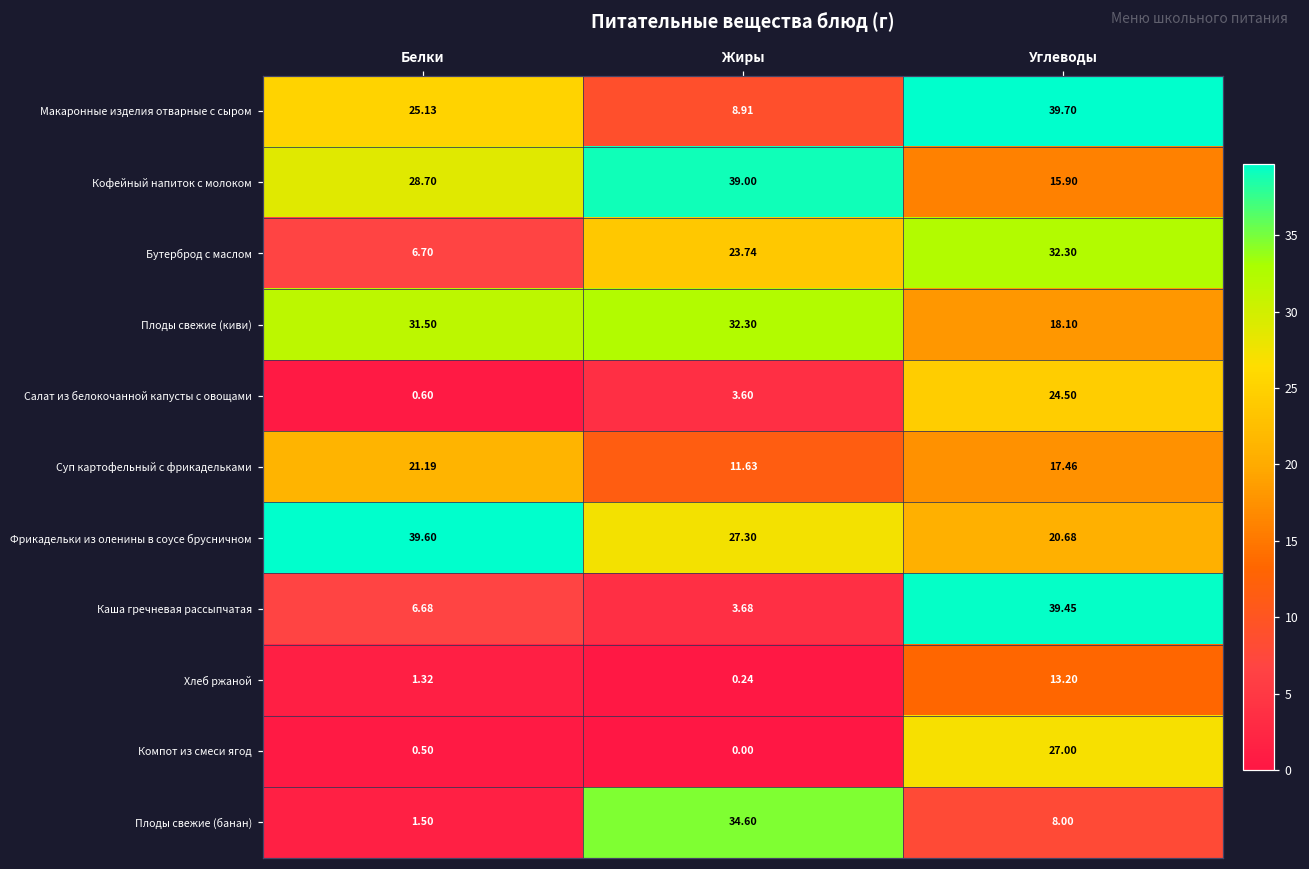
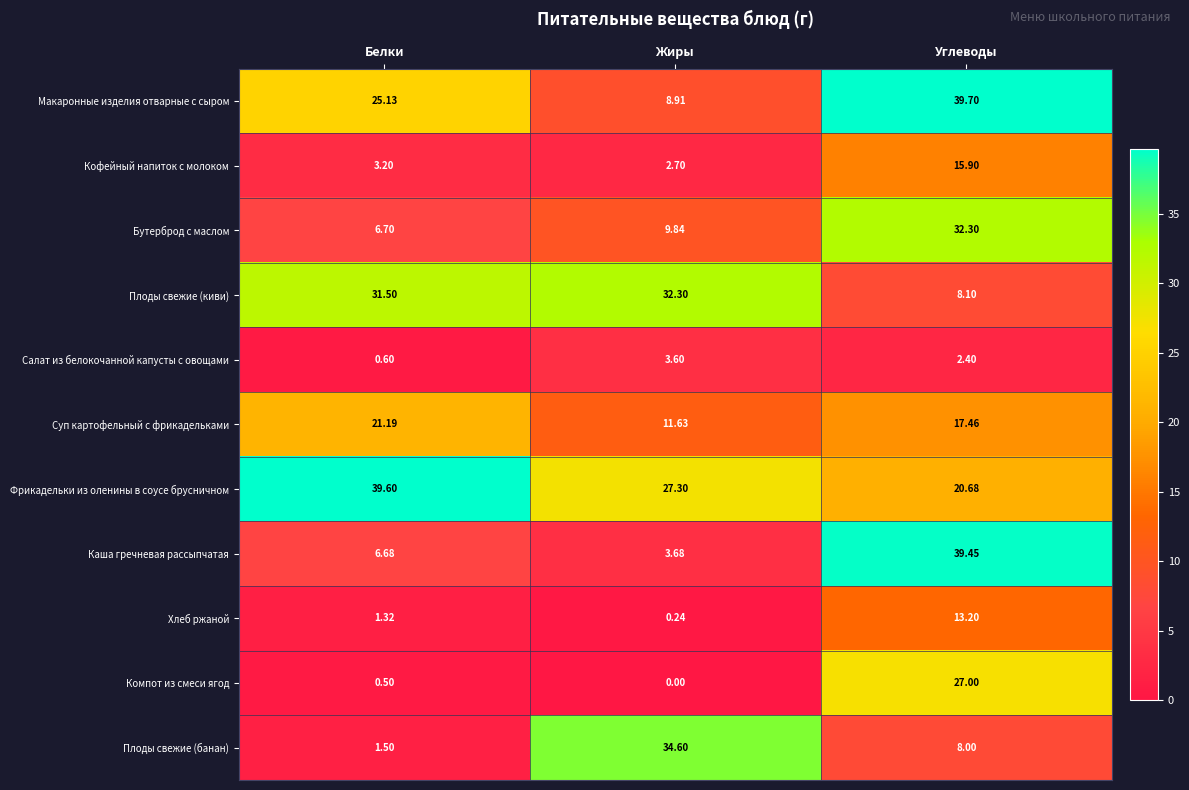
  {
    "Макаронные изделия отварные с сыром": {
      "Белки": 25.13,
      "Жиры": 8.91,
      "Углеводы": 39.70
    },
    "Кофейный напиток с молоком": {
-     "Белки": 28.70,
-     "Жиры": 39.00,
+     "Белки": 3.20,
+     "Жиры": 2.70,
      "Углеводы": 15.90
    },
    "Бутерброд с маслом": {
      "Белки": 6.70,
-     "Жиры": 23.74,
+     "Жиры": 9.84,
      "Углеводы": 32.30
    },
    "Плоды свежие (киви)": {
      "Белки": 31.50,
      "Жиры": 32.30,
-     "Углеводы": 18.10
+     "Углеводы": 8.10
    },
    "Салат из белокочанной капусты с овощами": {
      "Белки": 0.60,
      "Жиры": 3.60,
-     "Углеводы": 24.50
+     "Углеводы": 2.40
    },
    "Суп картофельный с фрикадельками": {
      "Белки": 21.19,
      "Жиры": 11.63,
      "Углеводы": 17.46
    },
    "Фрикадельки из оленины в соусе брусничном": {
      "Белки": 39.60,
      "Жиры": 27.30,
      "Углеводы": 20.68
    },
    "Каша гречневая рассыпчатая": {
      "Белки": 6.68,
      "Жиры": 3.68,
      "Углеводы": 39.45
    },
    "Хлеб ржаной": {
      "Белки": 1.32,
      "Жиры": 0.24,
      "Углеводы": 13.20
    },
    "Компот из смеси ягод": {
      "Белки": 0.50,
      "Жиры": 0.00,
      "Углеводы": 27.00
    },
    "Плоды свежие (банан)": {
      "Белки": 1.50,
      "Жиры": 34.60,
      "Углеводы": 8.00
    }
  }
